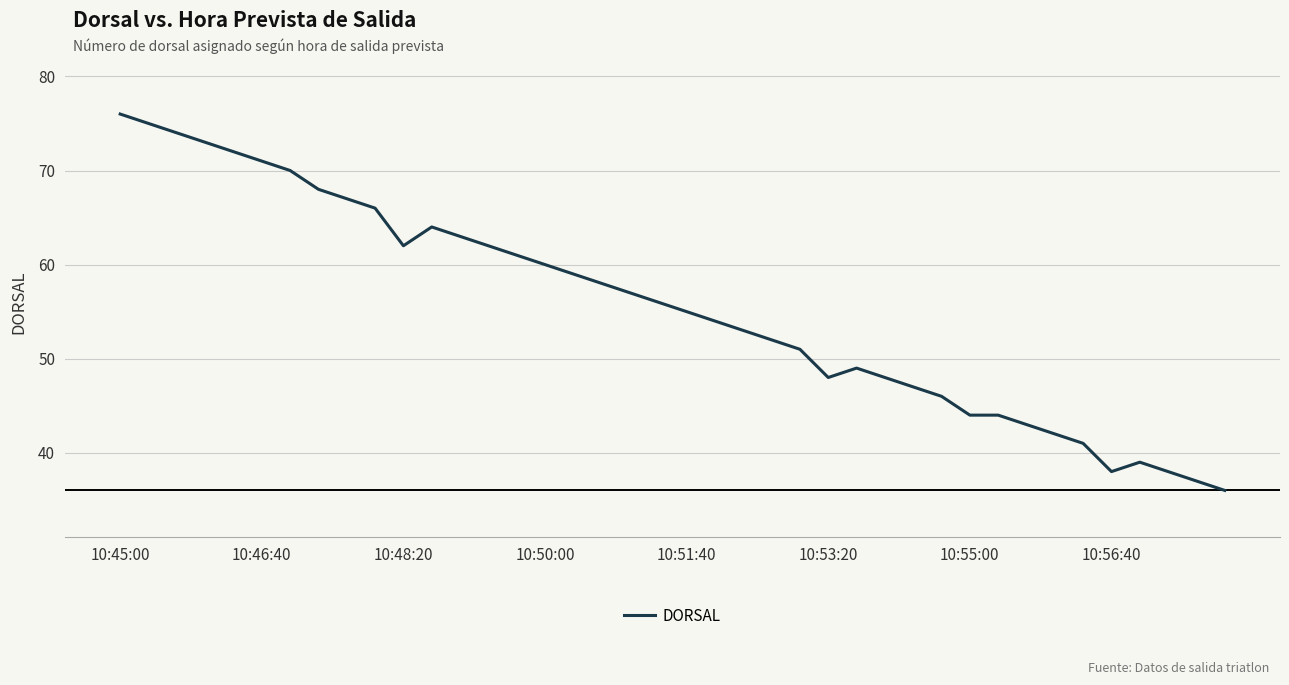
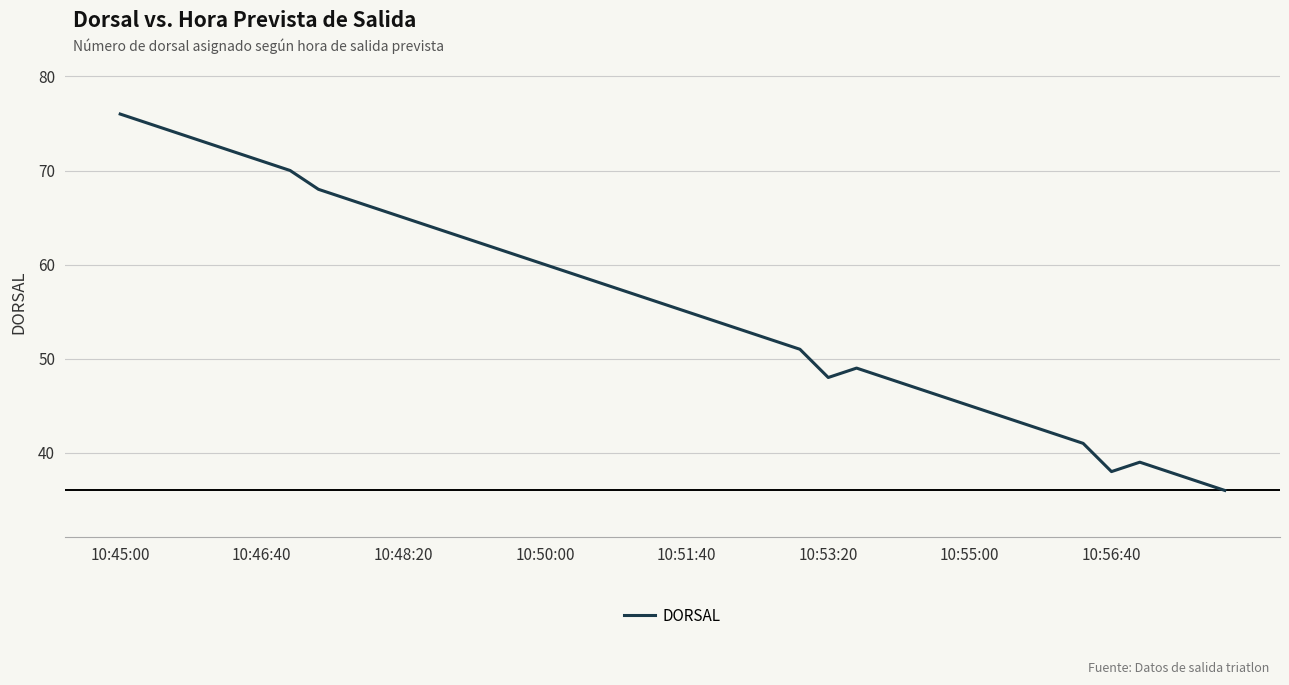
  {
    "10:45:00": 76,
    "10:46:40": 71,
-   "10:48:20": 62,
+   "10:48:20": 65,
    "10:50:00": 60,
    "10:51:40": 55,
    "10:53:20": 48,
-   "10:55:00": 44,
+   "10:55:00": 45,
    "10:56:40": 38
  }
